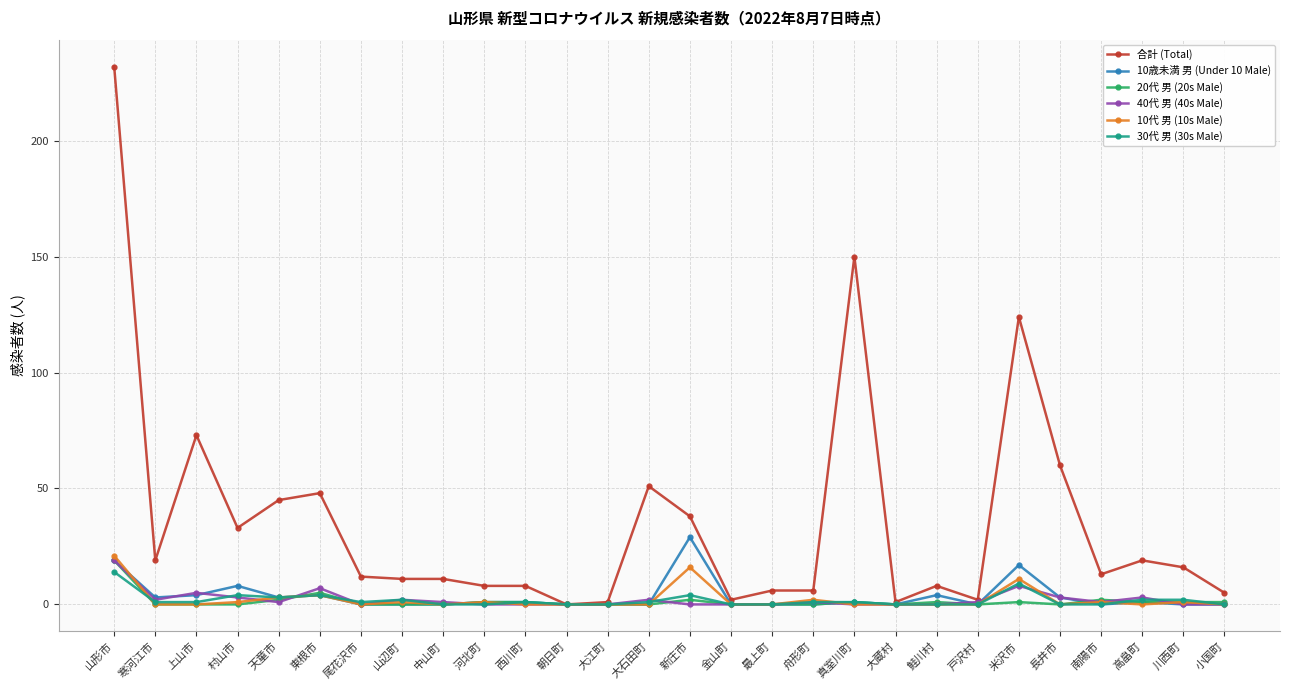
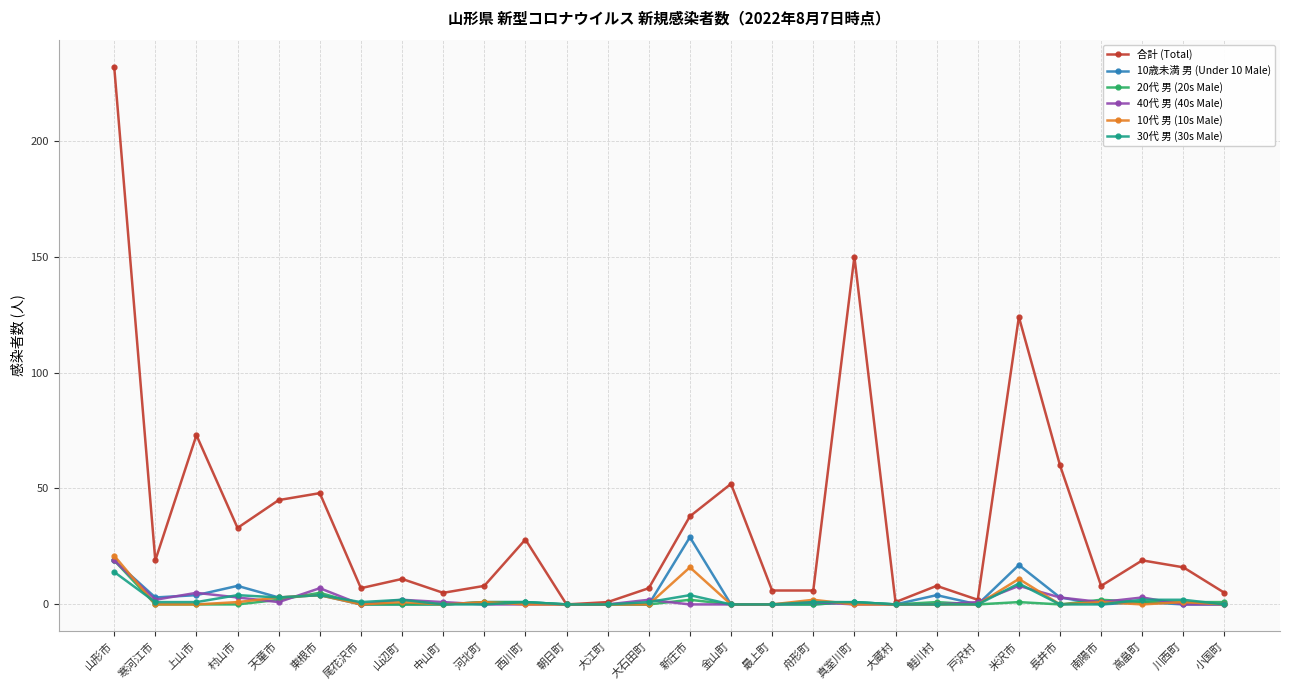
  {
    "合計 (Total)": {
      "山形市": 232,
      "寒河江市": 19,
      "上山市": 73,
      "村山市": 33,
      "天童市": 45,
      "東根市": 48,
-     "尾花沢市": 12,
+     "尾花沢市": 7,
      "山辺町": 11,
-     "中山町": 11,
+     "中山町": 5,
      "河北町": 8,
-     "西川町": 8,
-     "大石田町": 51,
+     "西川町": 28,
+     "大石田町": 7,
      "新庄市": 38,
-     "金山町": 2,
+     "金山町": 52,
      "最上町": 6,
      "舟形町": 6,
      "真室川町": 150,
      "鮭川村": 8,
      "米沢市": 124,
      "長井市": 60,
-     "南陽市": 13,
+     "南陽市": 8,
      "高畠町": 19,
      "川西町": 16,
      "小国町": 5
    },
    "10歳未満 男 (Under 10 Male)": {
      "村山市": 8,
      "新庄市": 29,
      "鮭川村": 4,
      "米沢市": 17
    },
    "40代 男 (40s Male)": {
      "東根市": 7,
      "新庄市": 0
    },
    "10代 男 (10s Male)": {
      "山形市": 21,
      "新庄市": 16,
      "米沢市": 11
    }
  }
